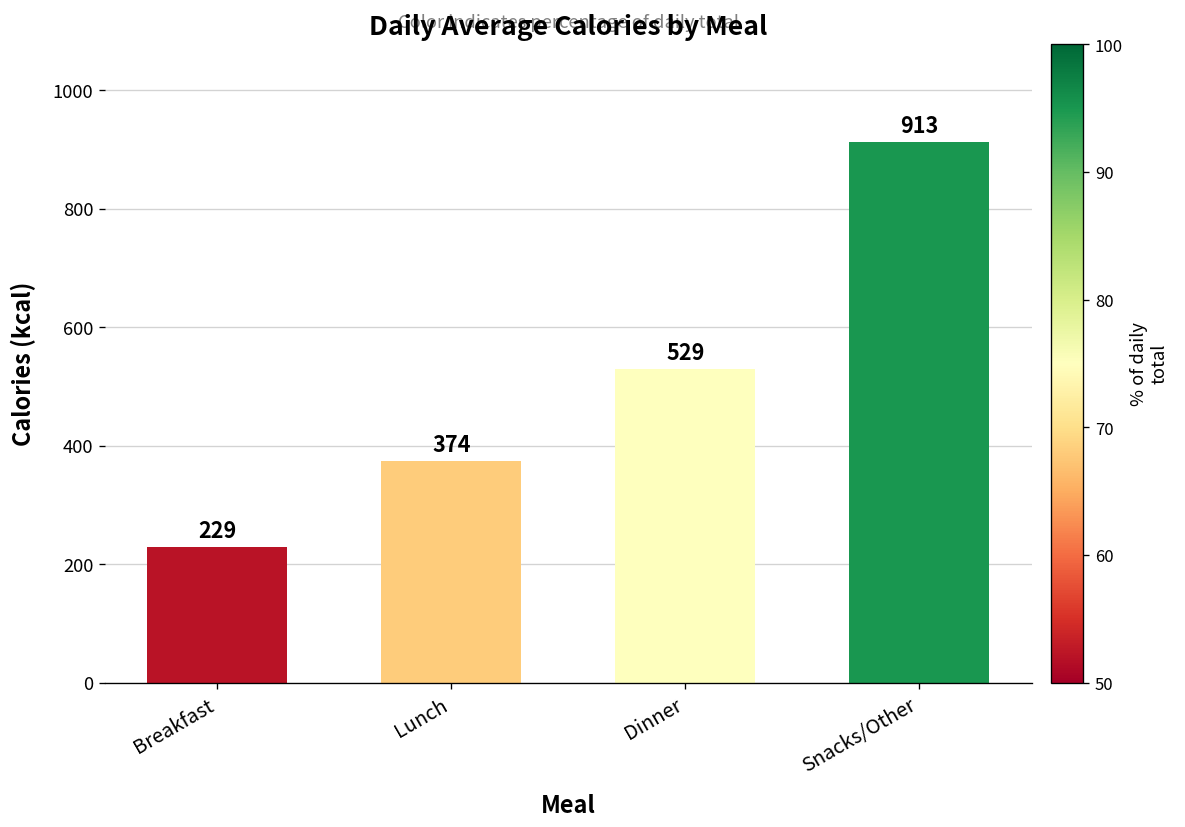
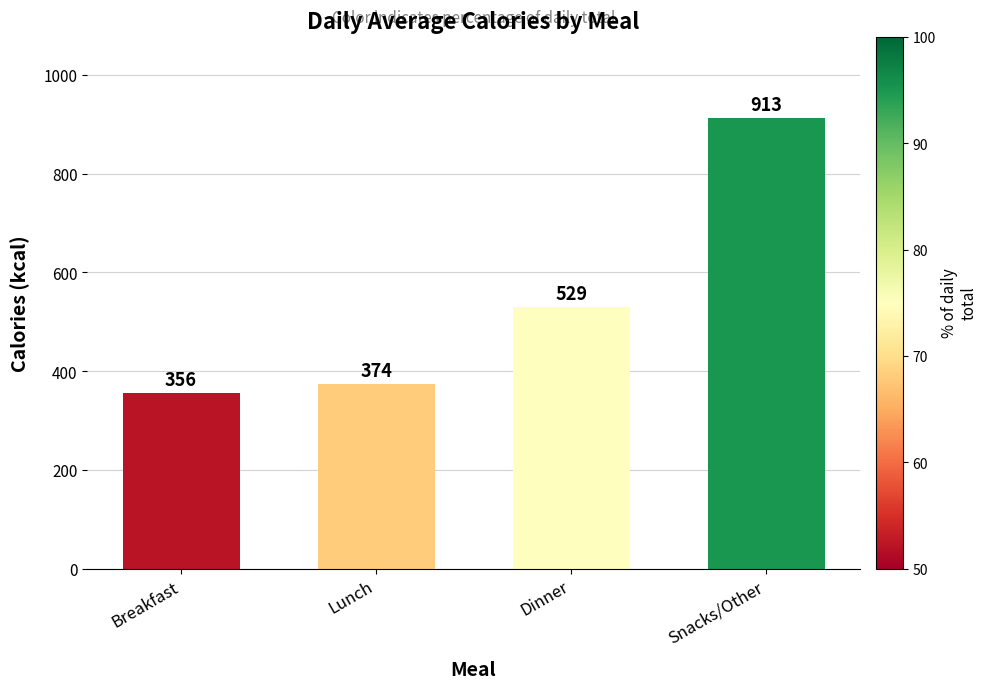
  {
-   "Breakfast": 229,
+   "Breakfast": 356,
    "Lunch": 374,
    "Dinner": 529,
    "Snacks/Other": 913
  }
